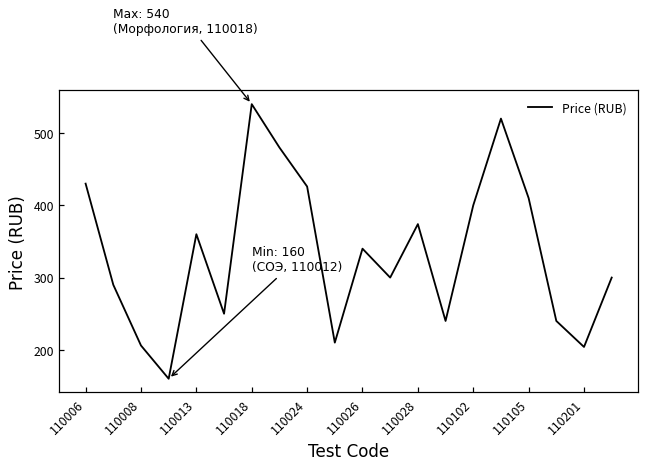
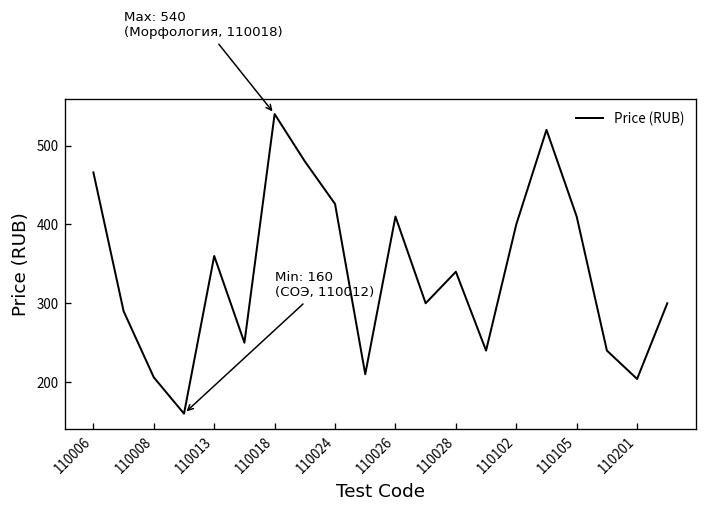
  {
-   "110006": 430,
+   "110006": 470,
    "110008": 210,
    "110013": 360,
    "110024": 430,
-   "110026": 340,
-   "110028": 370,
+   "110026": 410,
+   "110028": 340,
    "110102": 400,
    "110105": 410,
    "110201": 200
  }
